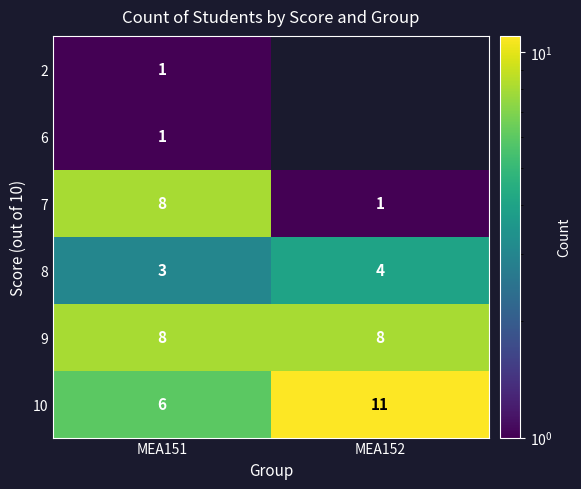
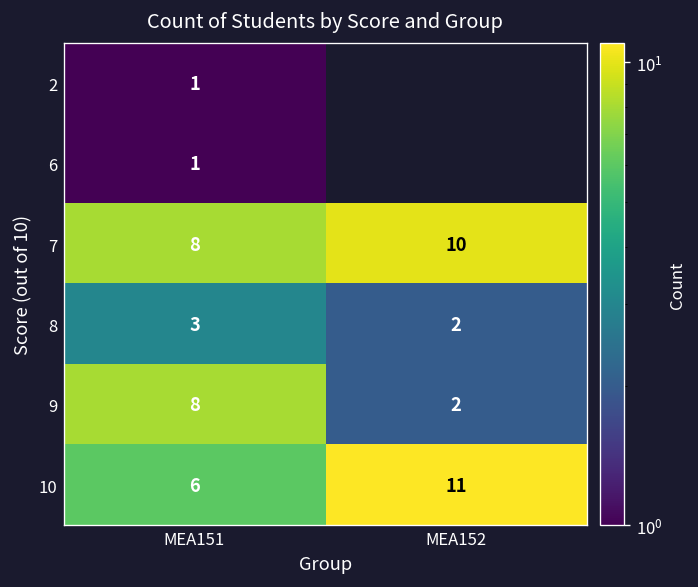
  {
    "2": {
      "МЕА151": 1
    },
    "6": {
      "МЕА151": 1
    },
    "7": {
      "МЕА151": 8,
-     "МЕА152": 1
+     "МЕА152": 10
    },
    "8": {
      "МЕА151": 3,
-     "МЕА152": 4
+     "МЕА152": 2
    },
    "9": {
      "МЕА151": 8,
-     "МЕА152": 8
+     "МЕА152": 2
    },
    "10": {
      "МЕА151": 6,
      "МЕА152": 11
    }
  }
